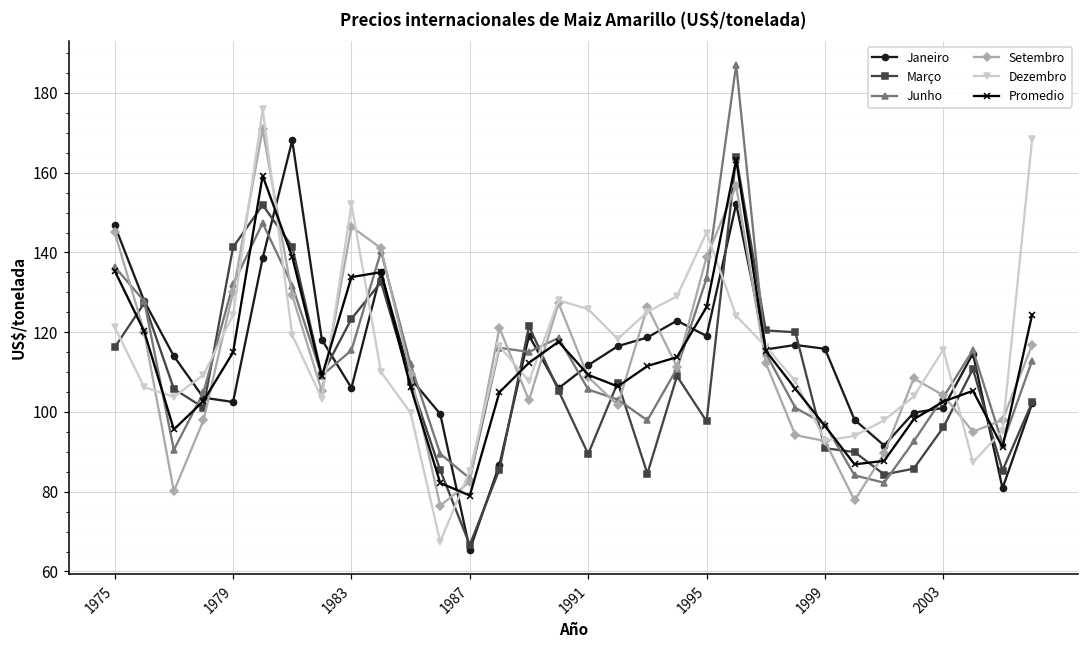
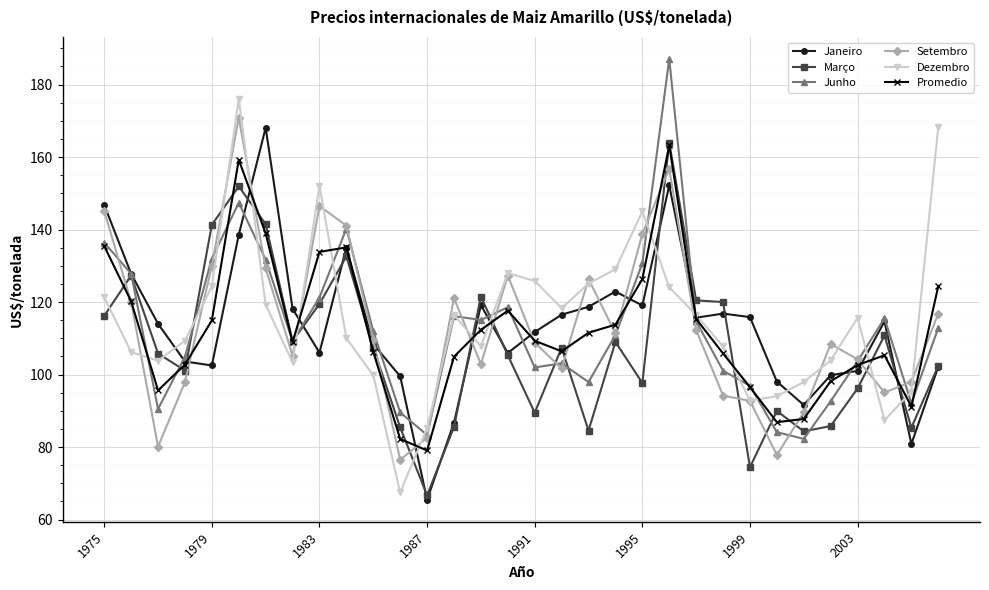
  {
    "Março": {
      "1975": 116,
      "1979": 141,
-     "1983": 123,
+     "1983": 119,
      "1987": 67,
      "1991": 89,
      "1995": 98,
-     "1999": 91,
+     "1999": 74,
      "2003": 96
    },
    "Junho": {
      "1975": 136,
      "1979": 132,
-     "1983": 115,
+     "1983": 121,
      "1987": 83,
-     "1991": 106,
-     "1995": 134
+     "1991": 102,
+     "1995": 131
    }
  }
